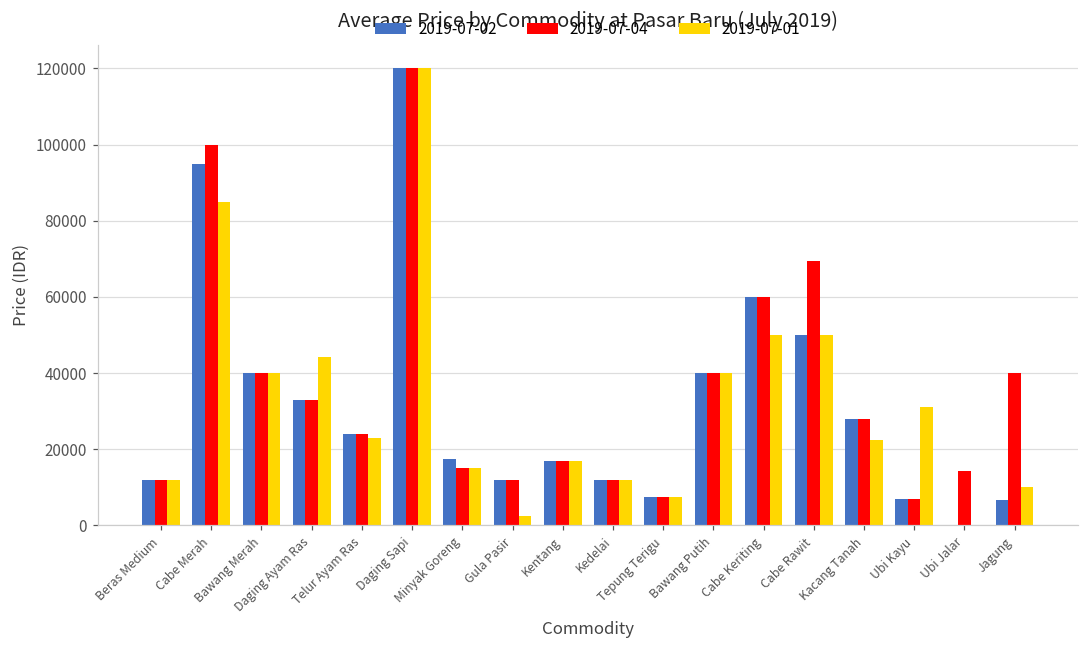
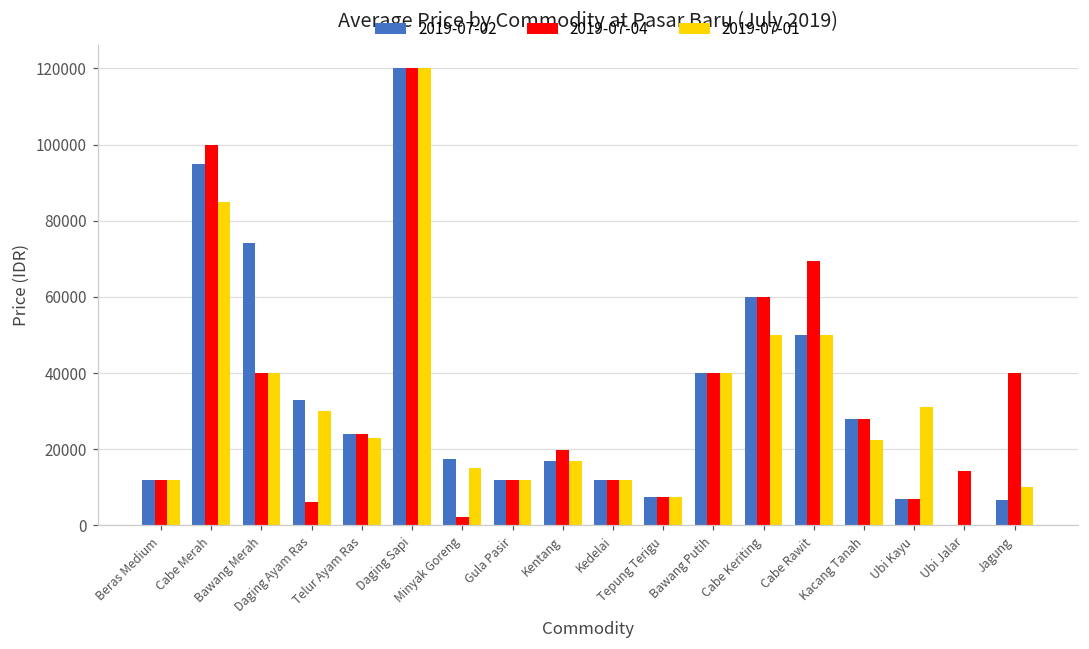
  {
    "2019-07-02": {
      "Beras Medium": 12000,
      "Cabe Merah": 95000,
-     "Bawang Merah": 40000,
+     "Bawang Merah": 74000,
      "Daging Ayam Ras": 33000,
      "Telur Ayam Ras": 24000,
      "Daging Sapi": 120000,
      "Minyak Goreng": 17000,
      "Gula Pasir": 12000,
      "Kentang": 17000,
      "Kedelai": 12000,
      "Tepung Terigu": 8000,
      "Bawang Putih": 40000,
      "Cabe Keriting": 60000,
      "Cabe Rawit": 50000,
      "Kacang Tanah": 28000,
      "Ubi Kayu": 7000,
      "Ubi Jalar": 0,
      "Jagung": 7000
    },
    "2019-07-04": {
      "Beras Medium": 12000,
      "Cabe Merah": 100000,
      "Bawang Merah": 40000,
-     "Daging Ayam Ras": 33000,
+     "Daging Ayam Ras": 6000,
      "Telur Ayam Ras": 24000,
      "Daging Sapi": 120000,
-     "Minyak Goreng": 15000,
+     "Minyak Goreng": 2000,
      "Gula Pasir": 12000,
-     "Kentang": 17000,
+     "Kentang": 20000,
      "Kedelai": 12000,
      "Tepung Terigu": 8000,
      "Bawang Putih": 40000,
      "Cabe Keriting": 60000,
      "Cabe Rawit": 69000,
      "Kacang Tanah": 28000,
      "Ubi Kayu": 7000,
      "Ubi Jalar": 14000,
      "Jagung": 40000
    },
    "2019-07-01": {
      "Beras Medium": 12000,
      "Cabe Merah": 85000,
      "Bawang Merah": 40000,
-     "Daging Ayam Ras": 44000,
+     "Daging Ayam Ras": 30000,
      "Telur Ayam Ras": 23000,
      "Daging Sapi": 120000,
      "Minyak Goreng": 15000,
-     "Gula Pasir": 3000,
+     "Gula Pasir": 12000,
      "Kentang": 17000,
      "Kedelai": 12000,
      "Tepung Terigu": 8000,
      "Bawang Putih": 40000,
      "Cabe Keriting": 50000,
      "Cabe Rawit": 50000,
      "Kacang Tanah": 22000,
      "Ubi Kayu": 31000,
      "Ubi Jalar": 0,
      "Jagung": 10000
    }
  }
